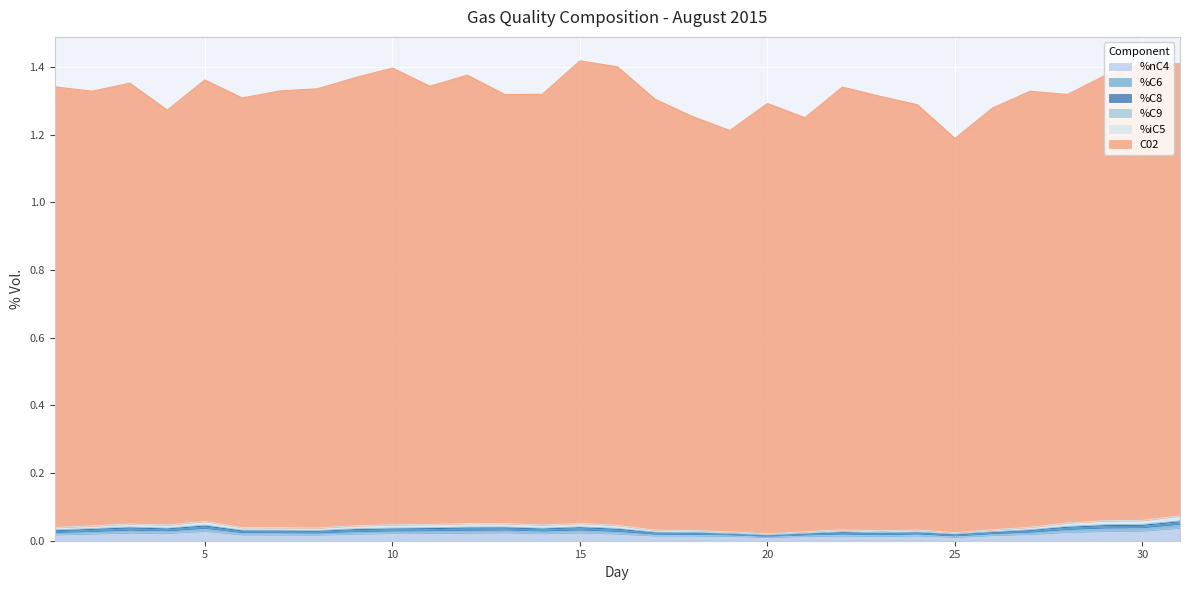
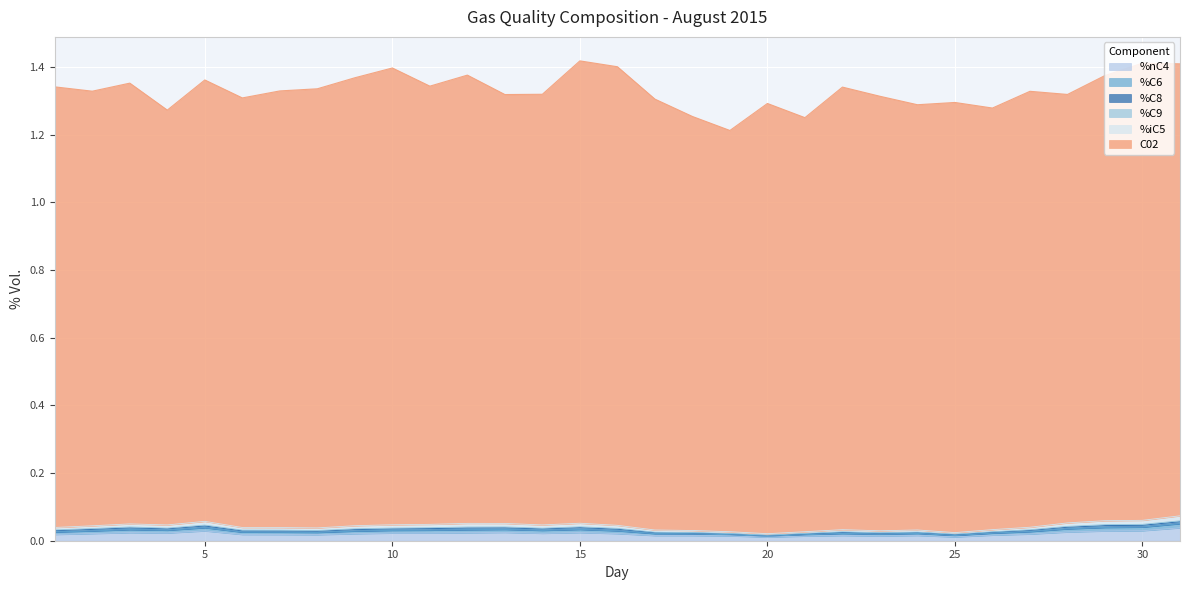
  {
    "C02": {
      "5": 1.30,
      "10": 1.35,
      "15": 1.37,
      "20": 1.27,
-     "25": 1.17
+     "25": 1.27
    }
  }
